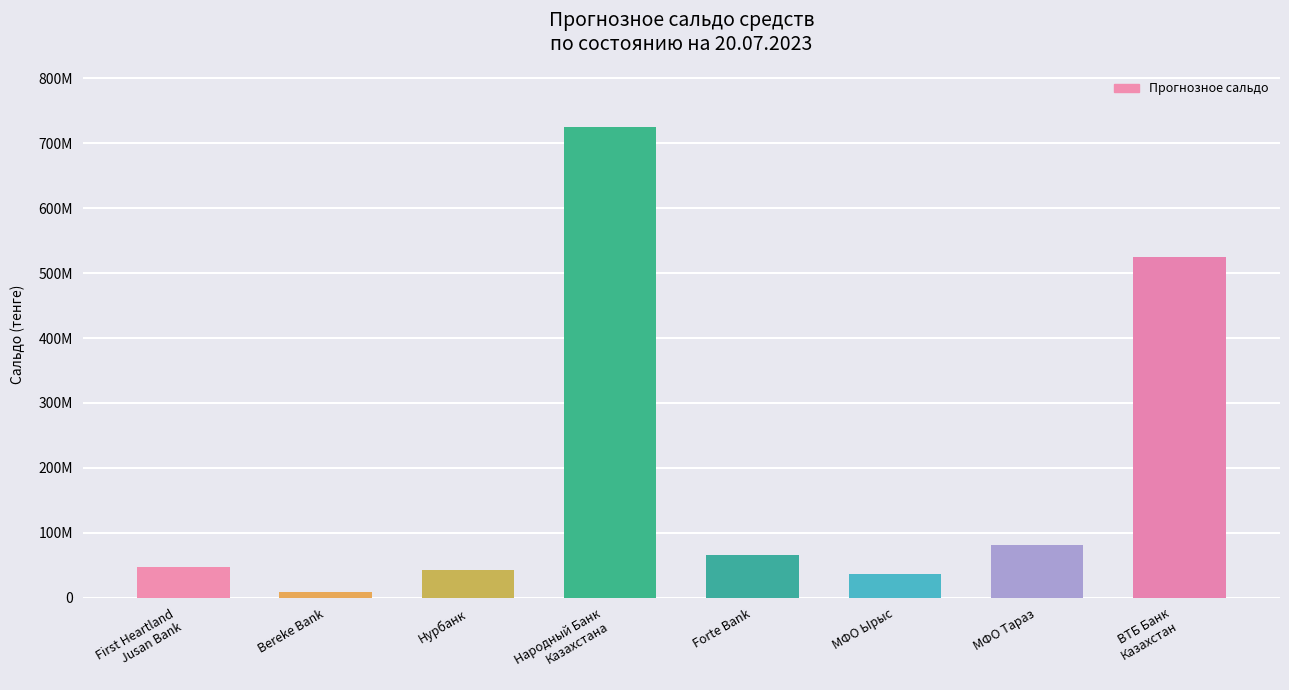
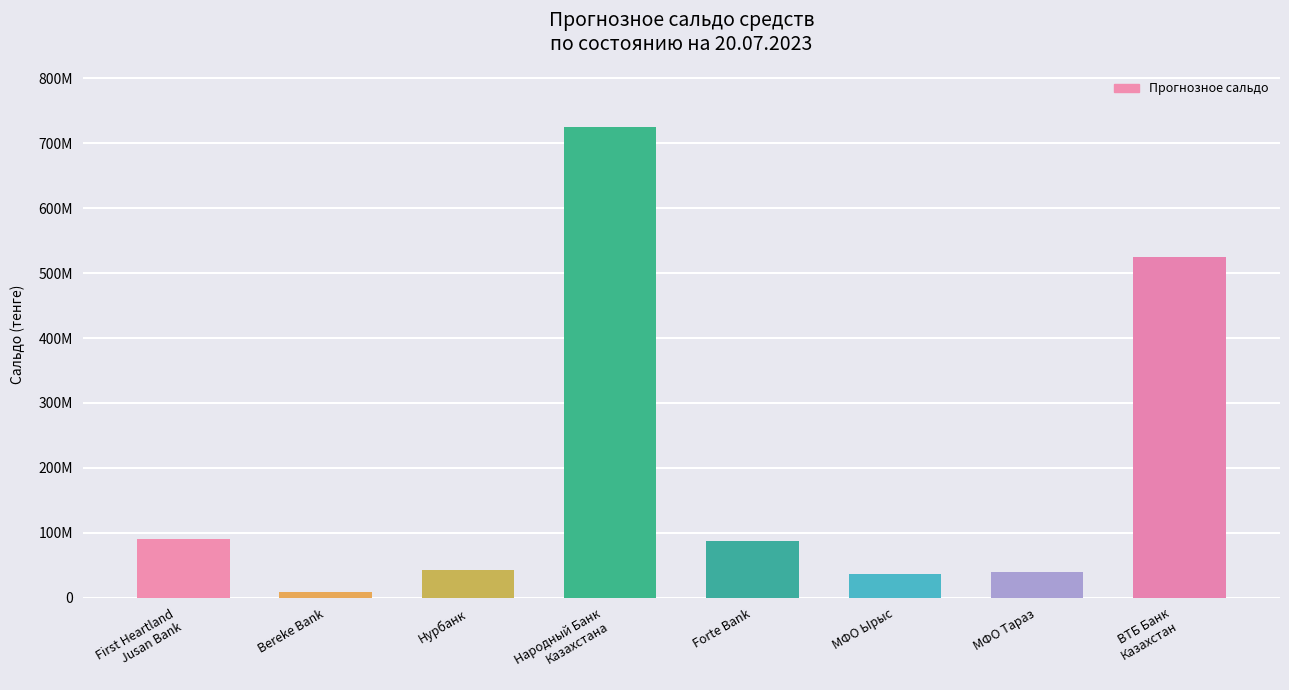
  {
-   "First Heartland Jusan Bank": 50000000,
+   "First Heartland Jusan Bank": 90000000,
    "Bereke Bank": 10000000,
    "Нурбанк": 40000000,
    "Народный Банк Казахстана": 720000000,
-   "Forte Bank": 70000000,
+   "Forte Bank": 90000000,
    "МФО Ырыс": 40000000,
-   "МФО Тараз": 80000000,
+   "МФО Тараз": 40000000,
    "ВТБ Банк Казахстан": 530000000
  }
